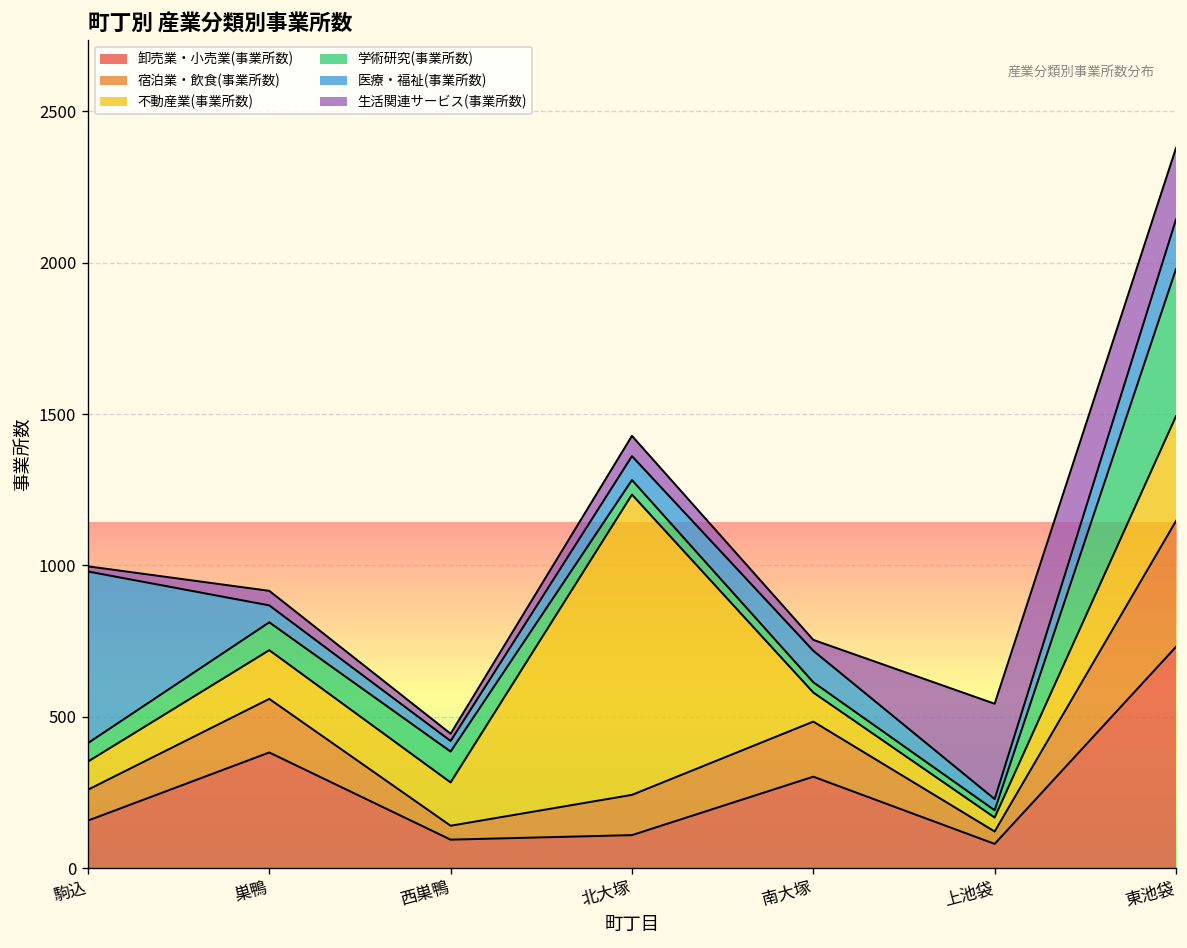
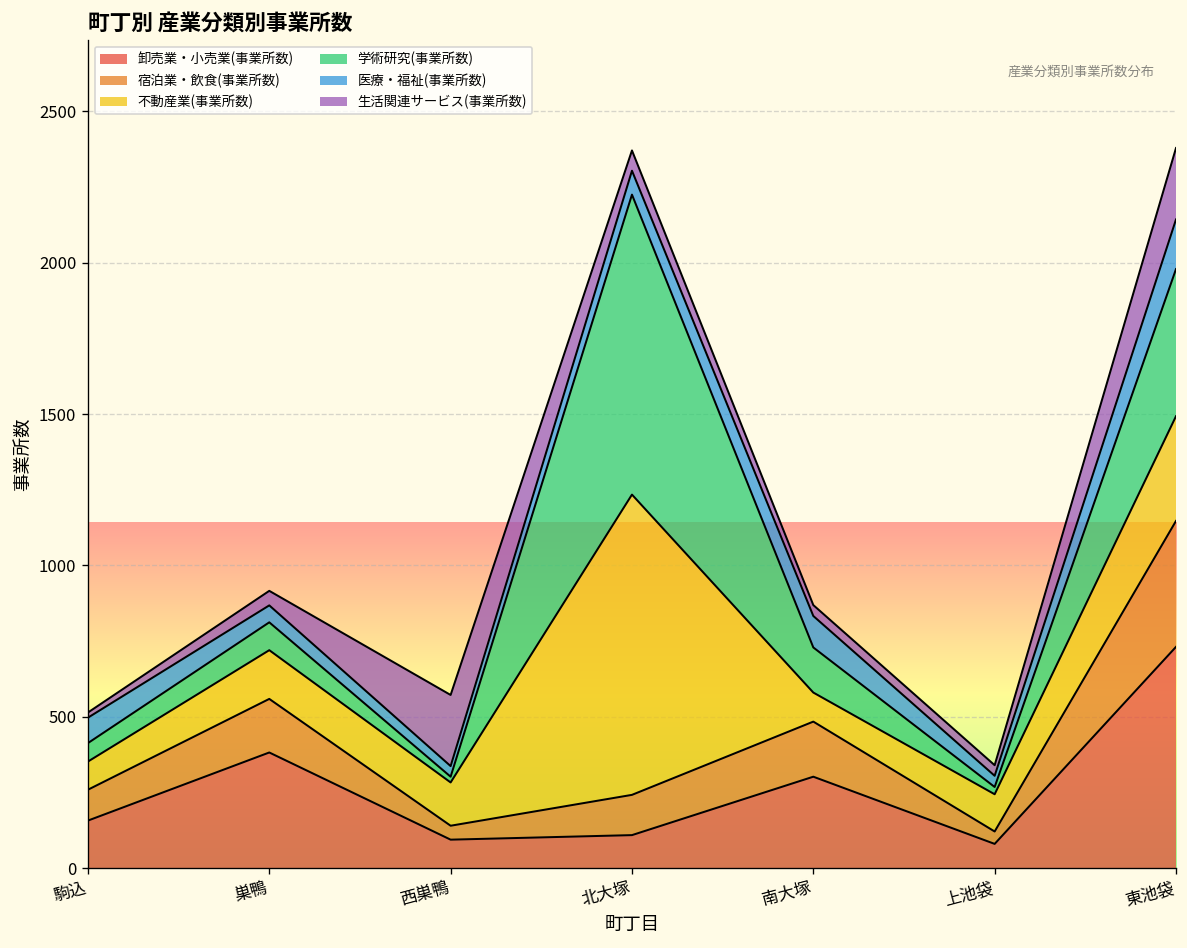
  {
    "不動産業(事業所数)": {
      "駒込": 90,
      "巣鴨": 160,
      "西巣鴨": 140,
      "北大塚": 990,
      "南大塚": 100,
-     "上池袋": 50,
+     "上池袋": 120,
      "東池袋": 350
    },
    "学術研究(事業所数)": {
      "駒込": 60,
      "巣鴨": 90,
-     "西巣鴨": 100,
-     "北大塚": 50,
-     "南大塚": 30,
+     "西巣鴨": 20,
+     "北大塚": 990,
+     "南大塚": 150,
      "上池袋": 20,
      "東池袋": 490
    },
    "医療・福祉(事業所数)": {
-     "駒込": 570,
+     "駒込": 80,
      "巣鴨": 60,
      "西巣鴨": 40,
      "北大塚": 80,
      "南大塚": 100,
      "上池袋": 40,
      "東池袋": 160
    },
    "生活関連サービス(事業所数)": {
      "駒込": 20,
      "巣鴨": 50,
-     "西巣鴨": 20,
+     "西巣鴨": 240,
      "北大塚": 70,
      "南大塚": 40,
-     "上池袋": 320,
+     "上池袋": 40,
      "東池袋": 240
    }
  }
